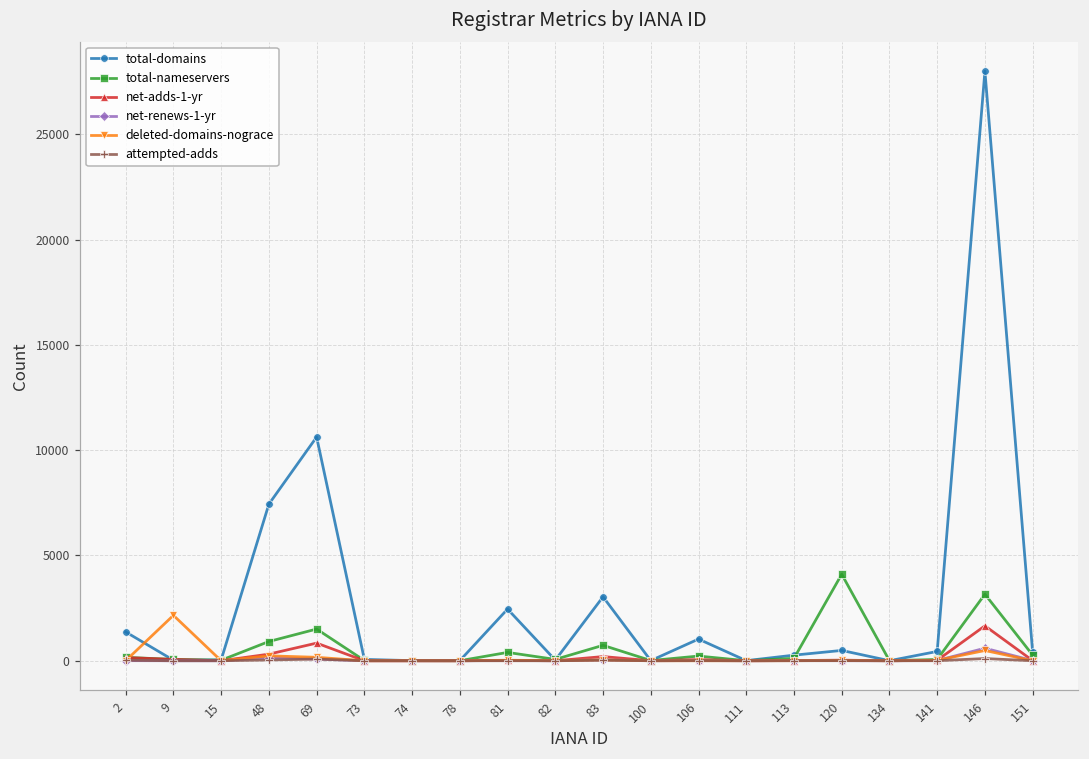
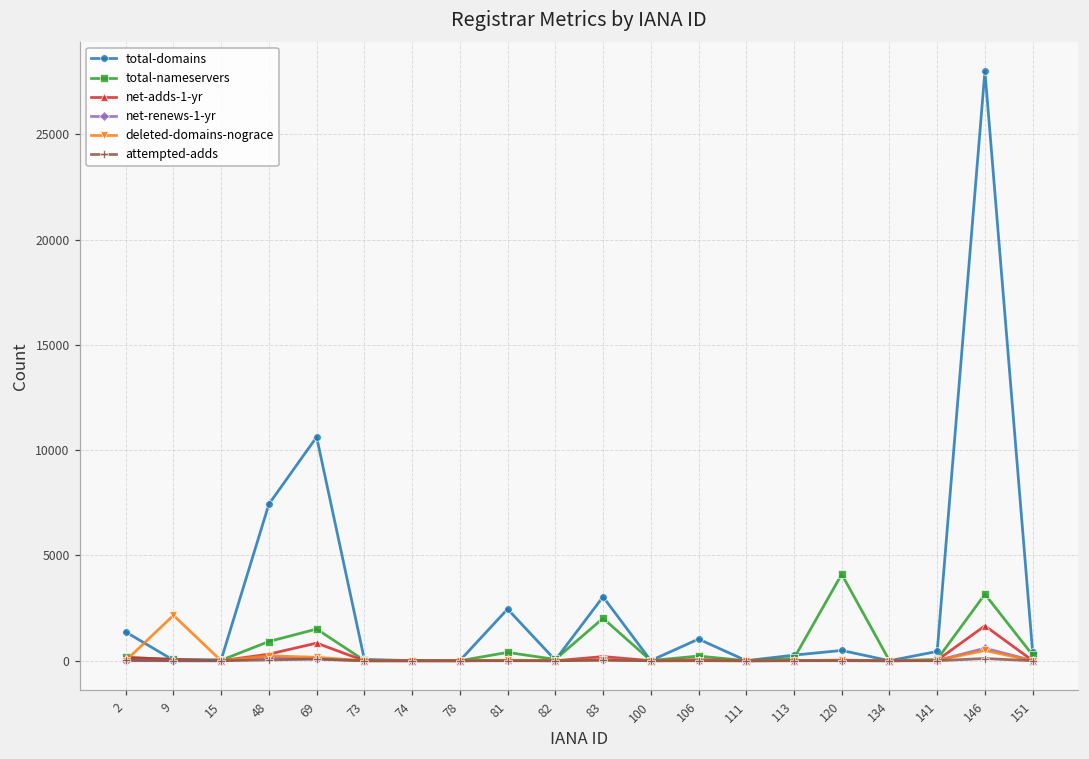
  {
    "total-domains": {
      "2": 1400,
      "48": 7400,
      "69": 10600,
      "81": 2500,
      "83": 3000,
      "106": 1000,
      "113": 300,
      "120": 500,
      "141": 400,
      "146": 28000,
      "151": 400
    },
    "total-nameservers": {
      "48": 900,
      "69": 1500,
      "81": 400,
-     "83": 700,
+     "83": 2000,
      "106": 200,
      "120": 4100,
      "146": 3200,
      "151": 300
    },
    "net-adds-1-yr": {
      "69": 800,
      "83": 200,
      "146": 1700
    },
    "deleted-domains-nograce": {
      "9": 2200
    },
    "attempted-adds": {
      "146": 100
    }
  }
